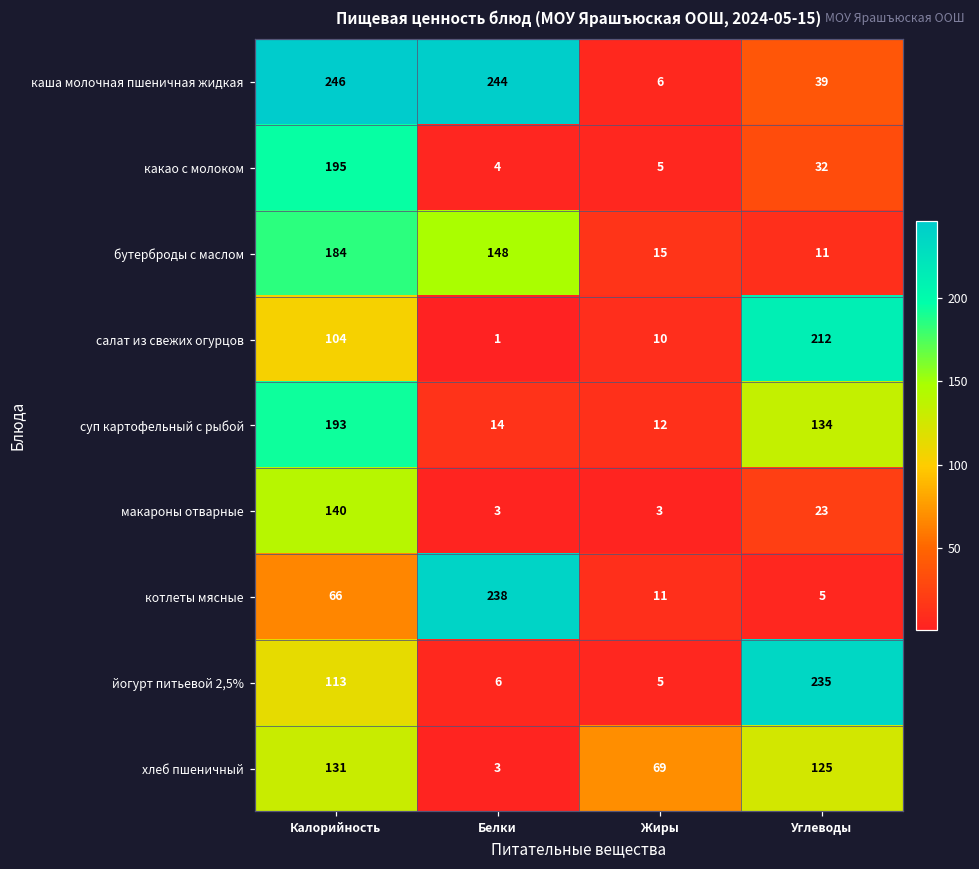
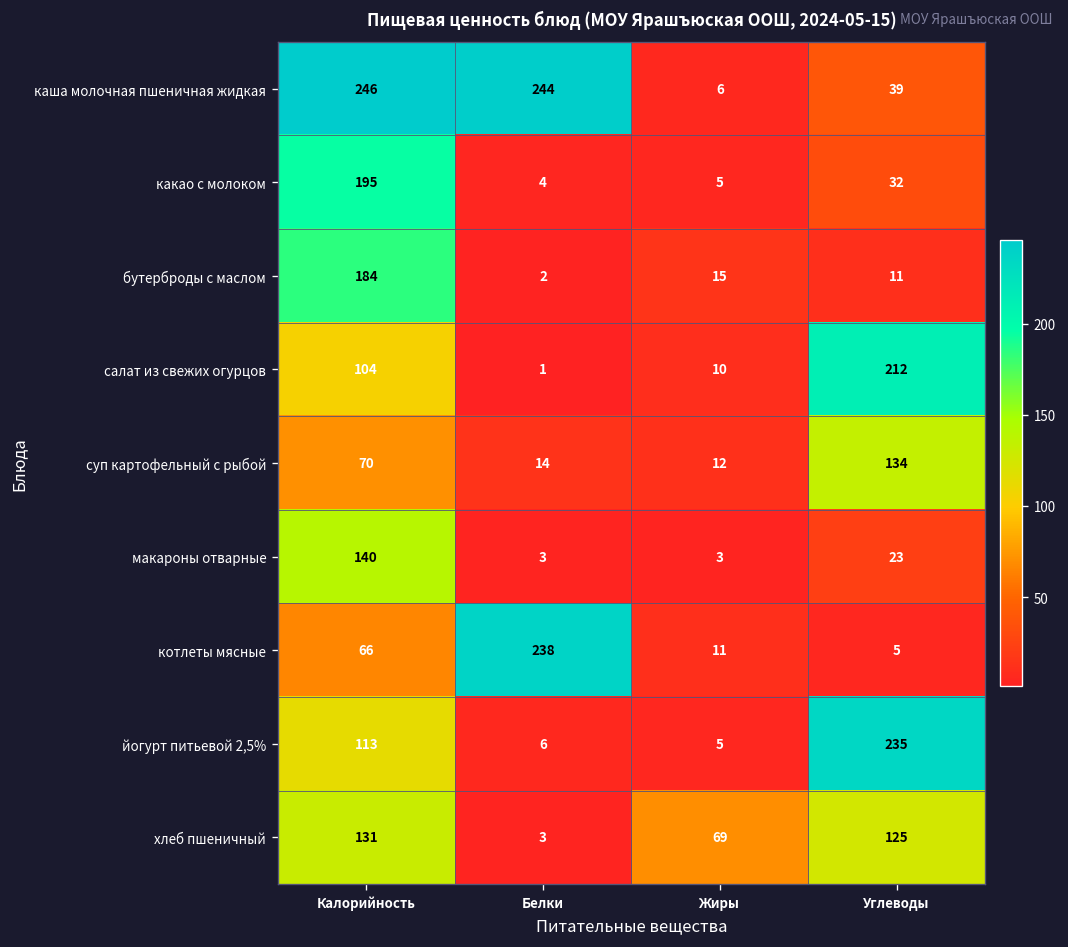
  {
    "каша молочная пшеничная жидкая": {
      "Калорийность": 246,
      "Белки": 244,
      "Жиры": 6,
      "Углеводы": 39
    },
    "какао с молоком": {
      "Калорийность": 195,
      "Белки": 4,
      "Жиры": 5,
      "Углеводы": 32
    },
    "бутерброды с маслом": {
      "Калорийность": 184,
-     "Белки": 148,
+     "Белки": 2,
      "Жиры": 15,
      "Углеводы": 11
    },
    "салат из свежих огурцов": {
      "Калорийность": 104,
      "Белки": 1,
      "Жиры": 10,
      "Углеводы": 212
    },
    "суп картофельный с рыбой": {
-     "Калорийность": 193,
+     "Калорийность": 70,
      "Белки": 14,
      "Жиры": 12,
      "Углеводы": 134
    },
    "макароны отварные": {
      "Калорийность": 140,
      "Белки": 3,
      "Жиры": 3,
      "Углеводы": 23
    },
    "котлеты мясные": {
      "Калорийность": 66,
      "Белки": 238,
      "Жиры": 11,
      "Углеводы": 5
    },
    "йогурт питьевой 2,5%": {
      "Калорийность": 113,
      "Белки": 6,
      "Жиры": 5,
      "Углеводы": 235
    },
    "хлеб пшеничный": {
      "Калорийность": 131,
      "Белки": 3,
      "Жиры": 69,
      "Углеводы": 125
    }
  }
